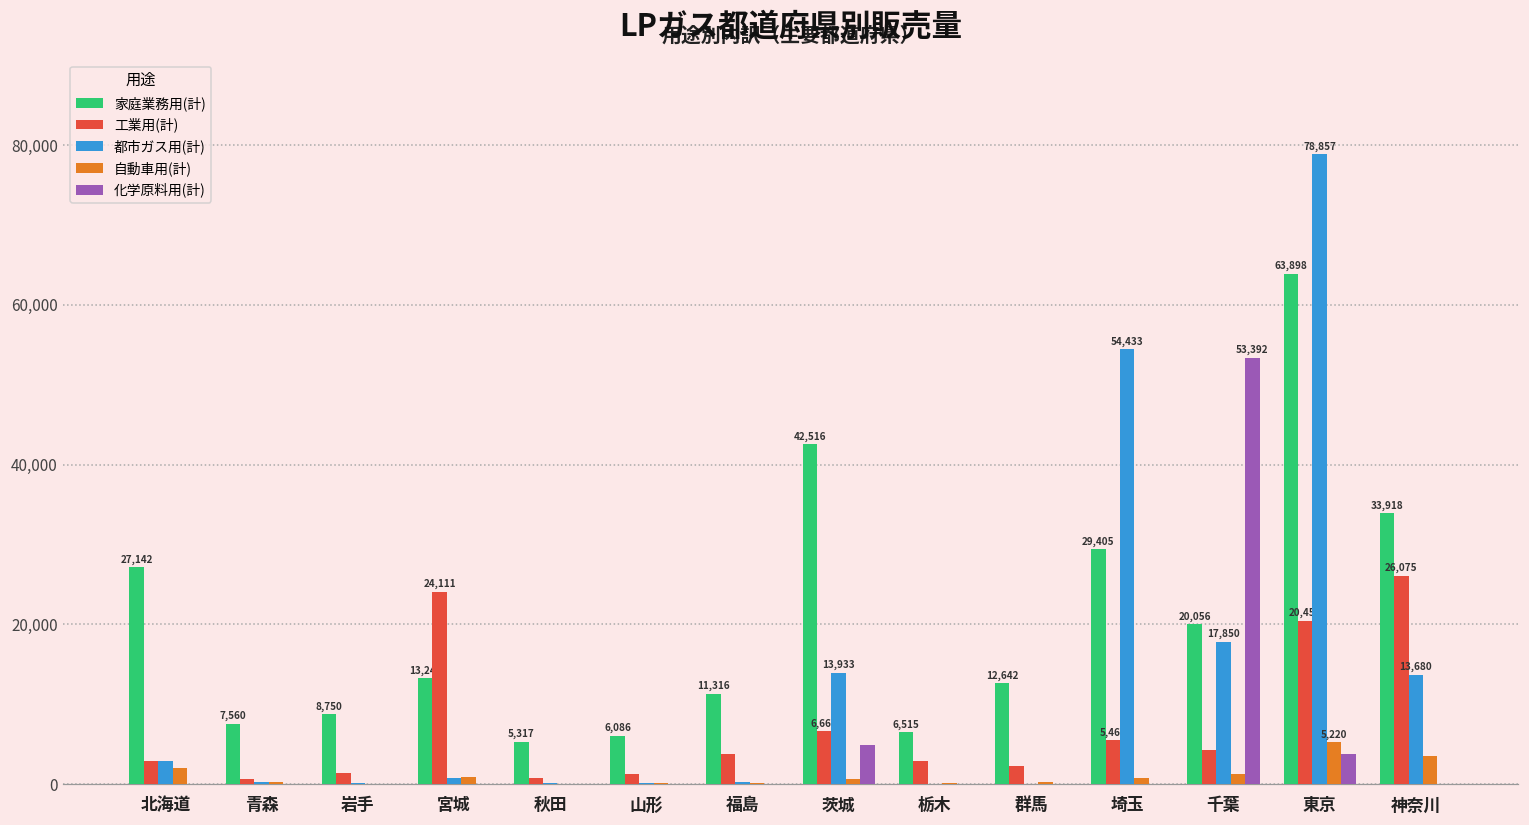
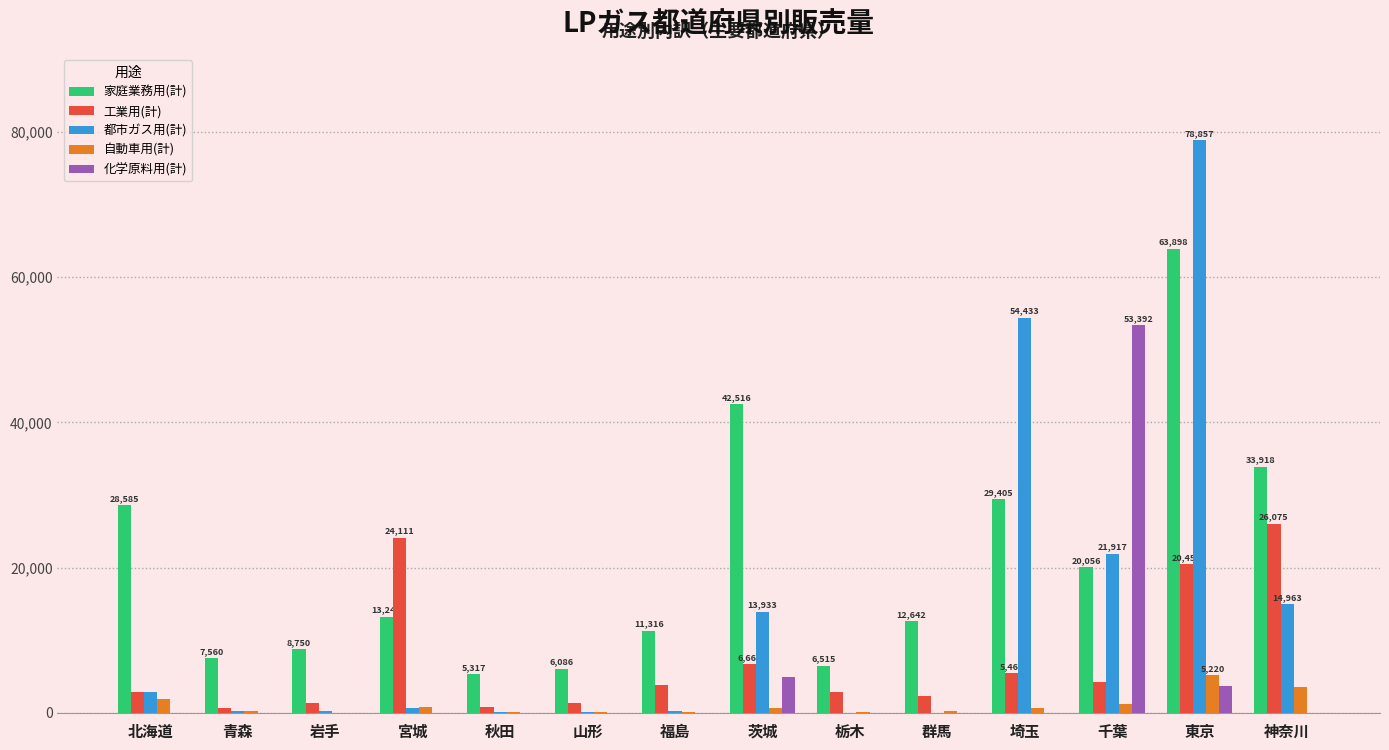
  {
    "家庭業務用(計)": {
-     "北海道": "27,142",
+     "北海道": "28,585",
      "青森": "7,560",
      "岩手": "8,750",
      "宮城": "13,240",
      "秋田": "5,317",
      "山形": "6,086",
      "福島": "11,316",
      "茨城": "42,516",
      "栃木": "6,515",
      "群馬": "12,642",
      "埼玉": "29,405",
      "千葉": "20,056",
      "東京": "63,898",
      "神奈川": "33,918"
    },
    "都市ガス用(計)": {
      "茨城": "13,933",
      "埼玉": "54,433",
-     "千葉": "17,850",
+     "千葉": "21,917",
      "東京": "78,857",
-     "神奈川": "13,680"
+     "神奈川": "14,963"
    },
    "化学原料用(計)": {
      "千葉": "53,392"
    }
  }
